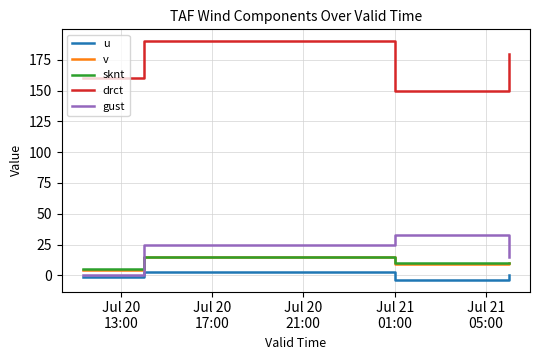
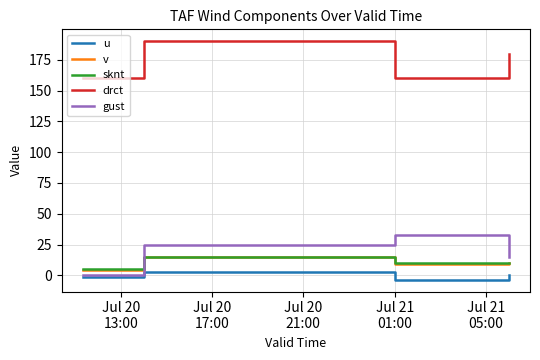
  {
    "u": {
      "Jul 21 01:00": -3
    },
    "drct": {
-     "Jul 21 01:00": 150
+     "Jul 21 01:00": 160
    },
    "gust": {
      "Jul 21 01:00": 33
    }
  }
